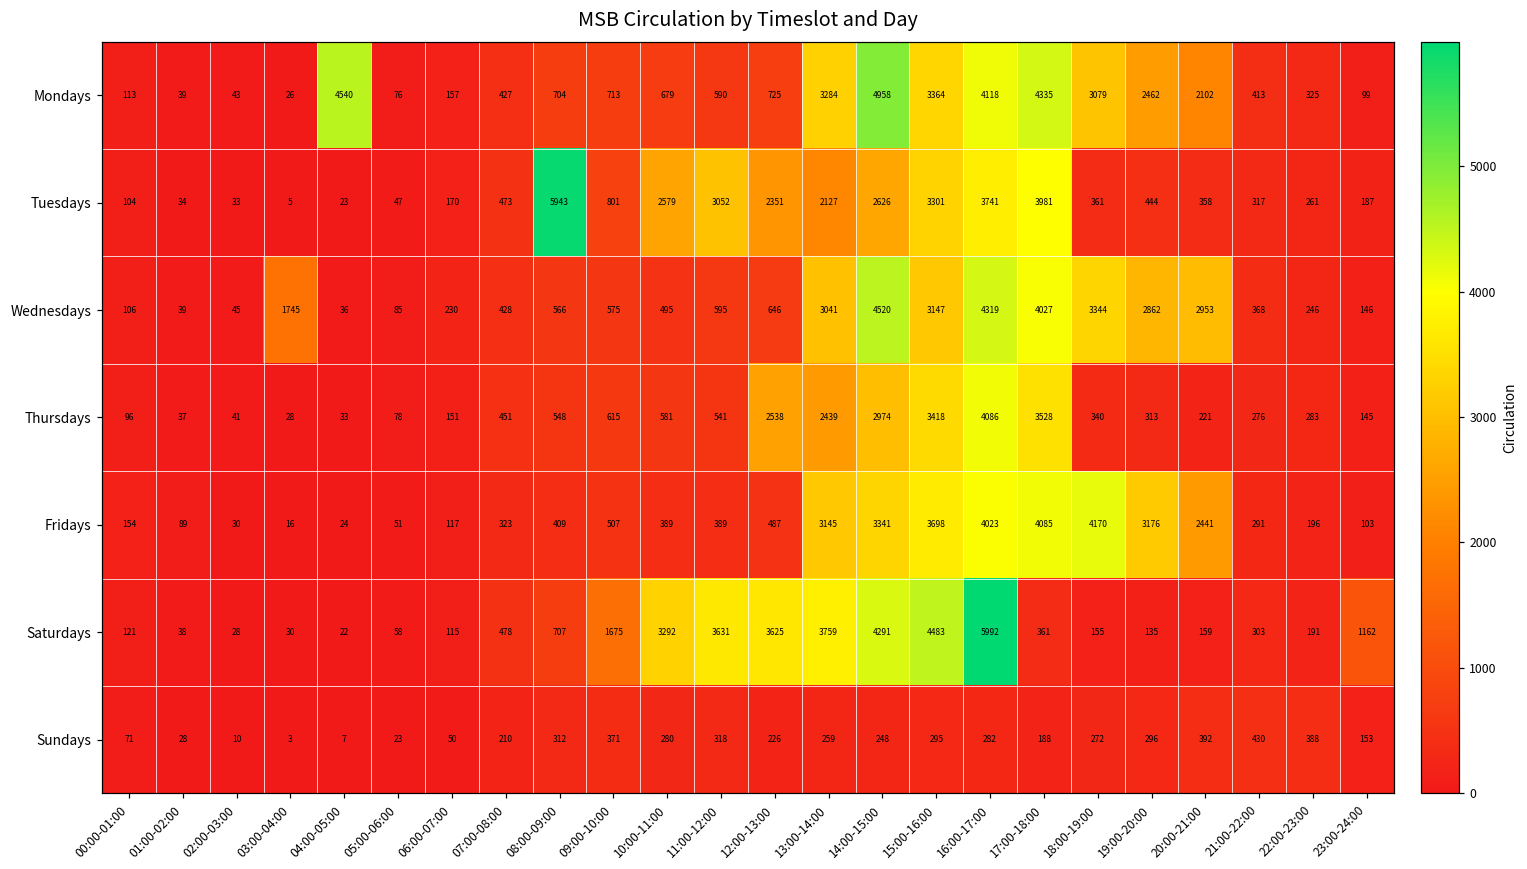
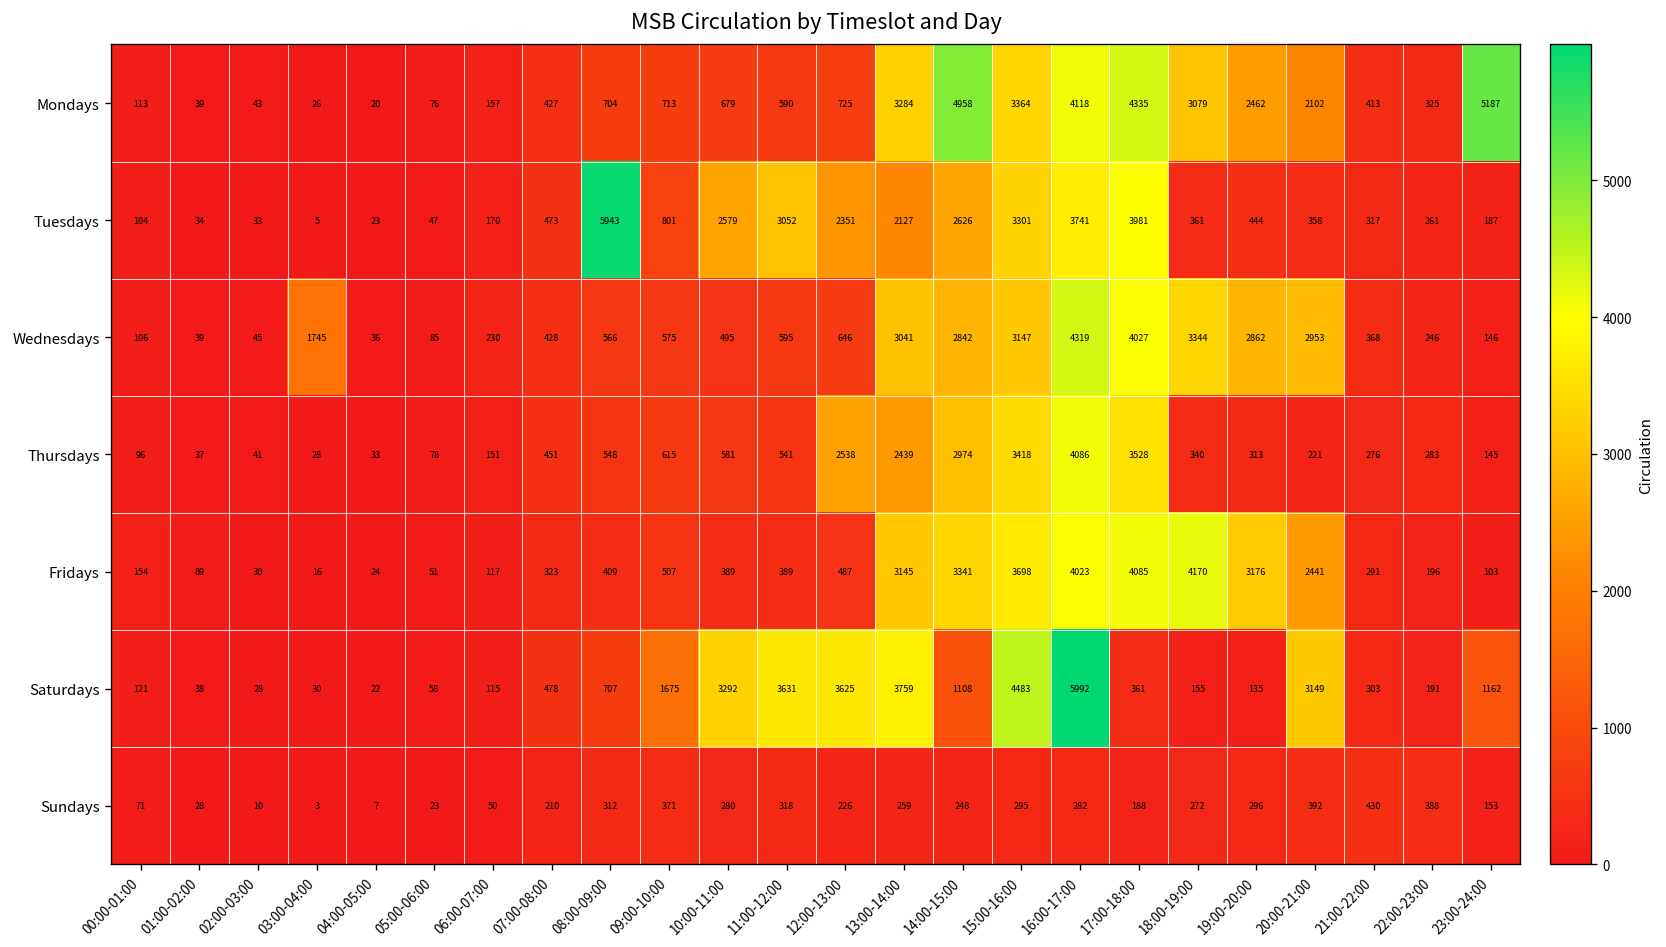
  {
    "Mondays": {
      "00:00-01:00": 113,
      "01:00-02:00": 39,
      "02:00-03:00": 43,
      "03:00-04:00": 26,
-     "04:00-05:00": 4540,
+     "04:00-05:00": 20,
      "05:00-06:00": 76,
      "06:00-07:00": 157,
      "07:00-08:00": 427,
      "08:00-09:00": 704,
      "09:00-10:00": 713,
      "10:00-11:00": 679,
      "11:00-12:00": 590,
      "12:00-13:00": 725,
      "13:00-14:00": 3284,
      "14:00-15:00": 4958,
      "15:00-16:00": 3364,
      "16:00-17:00": 4118,
      "17:00-18:00": 4335,
      "18:00-19:00": 3079,
      "19:00-20:00": 2462,
      "20:00-21:00": 2102,
      "21:00-22:00": 413,
      "22:00-23:00": 325,
-     "23:00-24:00": 99
+     "23:00-24:00": 5187
    },
    "Tuesdays": {
      "00:00-01:00": 104,
      "01:00-02:00": 34,
      "02:00-03:00": 33,
      "03:00-04:00": 5,
      "04:00-05:00": 23,
      "05:00-06:00": 47,
      "06:00-07:00": 170,
      "07:00-08:00": 473,
      "08:00-09:00": 5943,
      "09:00-10:00": 801,
      "10:00-11:00": 2579,
      "11:00-12:00": 3052,
      "12:00-13:00": 2351,
      "13:00-14:00": 2127,
      "14:00-15:00": 2626,
      "15:00-16:00": 3301,
      "16:00-17:00": 3741,
      "17:00-18:00": 3981,
      "18:00-19:00": 361,
      "19:00-20:00": 444,
      "20:00-21:00": 358,
      "21:00-22:00": 317,
      "22:00-23:00": 261,
      "23:00-24:00": 187
    },
    "Wednesdays": {
      "00:00-01:00": 106,
      "01:00-02:00": 39,
      "02:00-03:00": 45,
      "03:00-04:00": 1745,
      "04:00-05:00": 36,
      "05:00-06:00": 85,
      "06:00-07:00": 230,
      "07:00-08:00": 428,
      "08:00-09:00": 566,
      "09:00-10:00": 575,
      "10:00-11:00": 495,
      "11:00-12:00": 595,
      "12:00-13:00": 646,
      "13:00-14:00": 3041,
-     "14:00-15:00": 4520,
+     "14:00-15:00": 2842,
      "15:00-16:00": 3147,
      "16:00-17:00": 4319,
      "17:00-18:00": 4027,
      "18:00-19:00": 3344,
      "19:00-20:00": 2862,
      "20:00-21:00": 2953,
      "21:00-22:00": 368,
      "22:00-23:00": 246,
      "23:00-24:00": 146
    },
    "Thursdays": {
      "00:00-01:00": 96,
      "01:00-02:00": 37,
      "02:00-03:00": 41,
      "03:00-04:00": 28,
      "04:00-05:00": 33,
      "05:00-06:00": 78,
      "06:00-07:00": 151,
      "07:00-08:00": 451,
      "08:00-09:00": 548,
      "09:00-10:00": 615,
      "10:00-11:00": 581,
      "11:00-12:00": 541,
      "12:00-13:00": 2538,
      "13:00-14:00": 2439,
      "14:00-15:00": 2974,
      "15:00-16:00": 3418,
      "16:00-17:00": 4086,
      "17:00-18:00": 3528,
      "18:00-19:00": 340,
      "19:00-20:00": 313,
      "20:00-21:00": 221,
      "21:00-22:00": 276,
      "22:00-23:00": 283,
      "23:00-24:00": 145
    },
    "Fridays": {
      "00:00-01:00": 154,
      "01:00-02:00": 89,
      "02:00-03:00": 30,
      "03:00-04:00": 16,
      "04:00-05:00": 24,
      "05:00-06:00": 51,
      "06:00-07:00": 117,
      "07:00-08:00": 323,
      "08:00-09:00": 409,
      "09:00-10:00": 507,
      "10:00-11:00": 389,
      "11:00-12:00": 389,
      "12:00-13:00": 487,
      "13:00-14:00": 3145,
      "14:00-15:00": 3341,
      "15:00-16:00": 3698,
      "16:00-17:00": 4023,
      "17:00-18:00": 4085,
      "18:00-19:00": 4170,
      "19:00-20:00": 3176,
      "20:00-21:00": 2441,
      "21:00-22:00": 291,
      "22:00-23:00": 196,
      "23:00-24:00": 103
    },
    "Saturdays": {
      "00:00-01:00": 121,
      "01:00-02:00": 38,
      "02:00-03:00": 28,
      "03:00-04:00": 30,
      "04:00-05:00": 22,
      "05:00-06:00": 58,
      "06:00-07:00": 115,
      "07:00-08:00": 478,
      "08:00-09:00": 707,
      "09:00-10:00": 1675,
      "10:00-11:00": 3292,
      "11:00-12:00": 3631,
      "12:00-13:00": 3625,
      "13:00-14:00": 3759,
-     "14:00-15:00": 4291,
+     "14:00-15:00": 1108,
      "15:00-16:00": 4483,
      "16:00-17:00": 5992,
      "17:00-18:00": 361,
      "18:00-19:00": 155,
      "19:00-20:00": 135,
-     "20:00-21:00": 159,
+     "20:00-21:00": 3149,
      "21:00-22:00": 303,
      "22:00-23:00": 191,
      "23:00-24:00": 1162
    },
    "Sundays": {
      "00:00-01:00": 71,
      "01:00-02:00": 28,
      "02:00-03:00": 10,
      "03:00-04:00": 3,
      "04:00-05:00": 7,
      "05:00-06:00": 23,
      "06:00-07:00": 50,
      "07:00-08:00": 210,
      "08:00-09:00": 312,
      "09:00-10:00": 371,
      "10:00-11:00": 280,
      "11:00-12:00": 318,
      "12:00-13:00": 226,
      "13:00-14:00": 259,
      "14:00-15:00": 248,
      "15:00-16:00": 295,
      "16:00-17:00": 282,
      "17:00-18:00": 188,
      "18:00-19:00": 272,
      "19:00-20:00": 296,
      "20:00-21:00": 392,
      "21:00-22:00": 430,
      "22:00-23:00": 388,
      "23:00-24:00": 153
    }
  }
